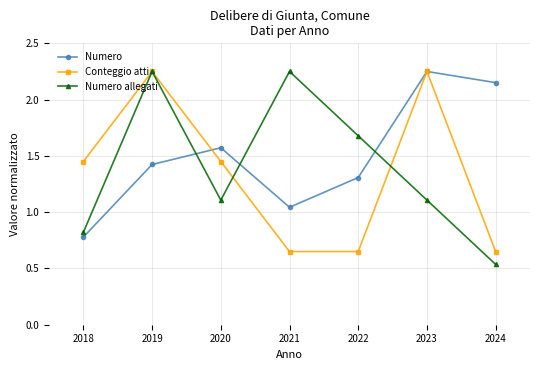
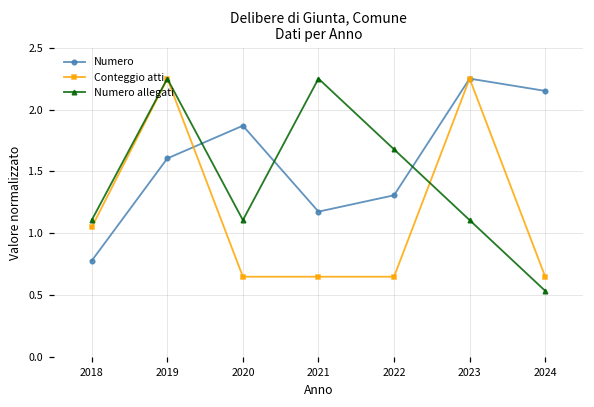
  {
    "Numero": {
      "2018": 0.78,
-     "2019": 1.42,
-     "2020": 1.57,
-     "2021": 1.04,
+     "2019": 1.61,
+     "2020": 1.87,
+     "2021": 1.18,
      "2022": 1.31,
      "2024": 2.15
    },
    "Conteggio atti": {
-     "2018": 1.45,
-     "2020": 1.45,
+     "2018": 1.05,
+     "2020": 0.65,
      "2021": 0.65,
      "2022": 0.65,
      "2024": 0.65
    },
    "Numero allegati": {
-     "2018": 0.82,
+     "2018": 1.11,
      "2020": 1.11,
      "2021": 2.25,
      "2022": 1.68,
      "2023": 1.11,
      "2024": 0.54
    }
  }
